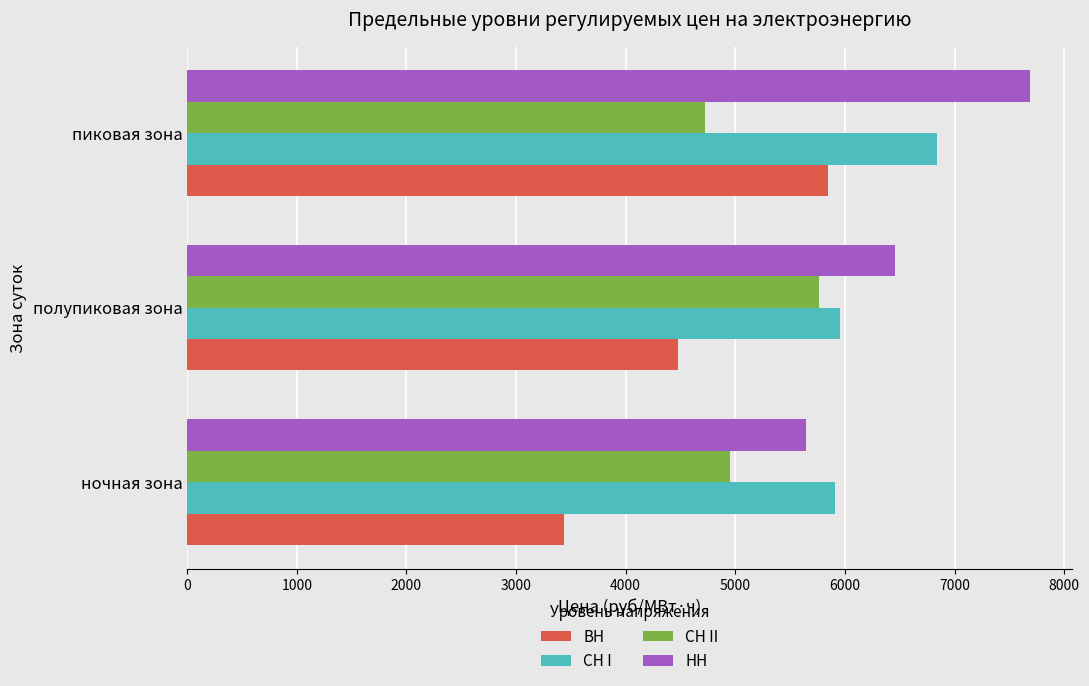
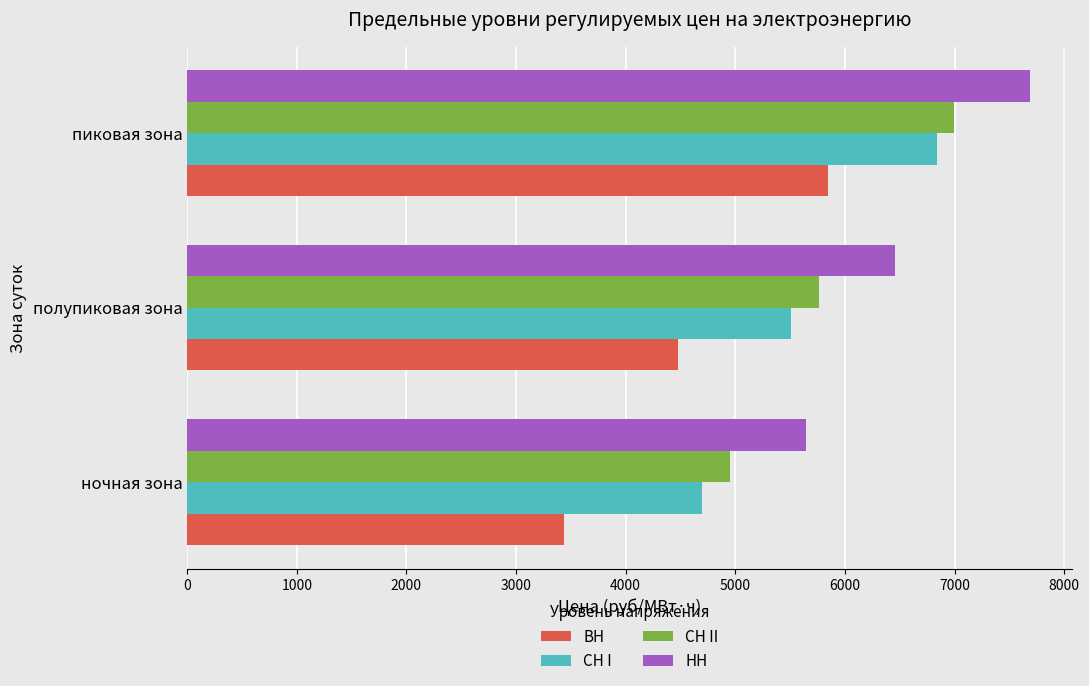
  {
    "ВН": {
      "пиковая зона": 5840,
      "полупиковая зона": 4470,
      "ночная зона": 3440
    },
    "СН I": {
      "пиковая зона": 6840,
-     "полупиковая зона": 5950,
-     "ночная зона": 5900
+     "полупиковая зона": 5510,
+     "ночная зона": 4700
    },
    "СН II": {
-     "пиковая зона": 4730,
+     "пиковая зона": 7000,
      "полупиковая зона": 5760,
      "ночная зона": 4950
    },
    "НН": {
      "пиковая зона": 7690,
      "полупиковая зона": 6460,
      "ночная зона": 5640
    }
  }
